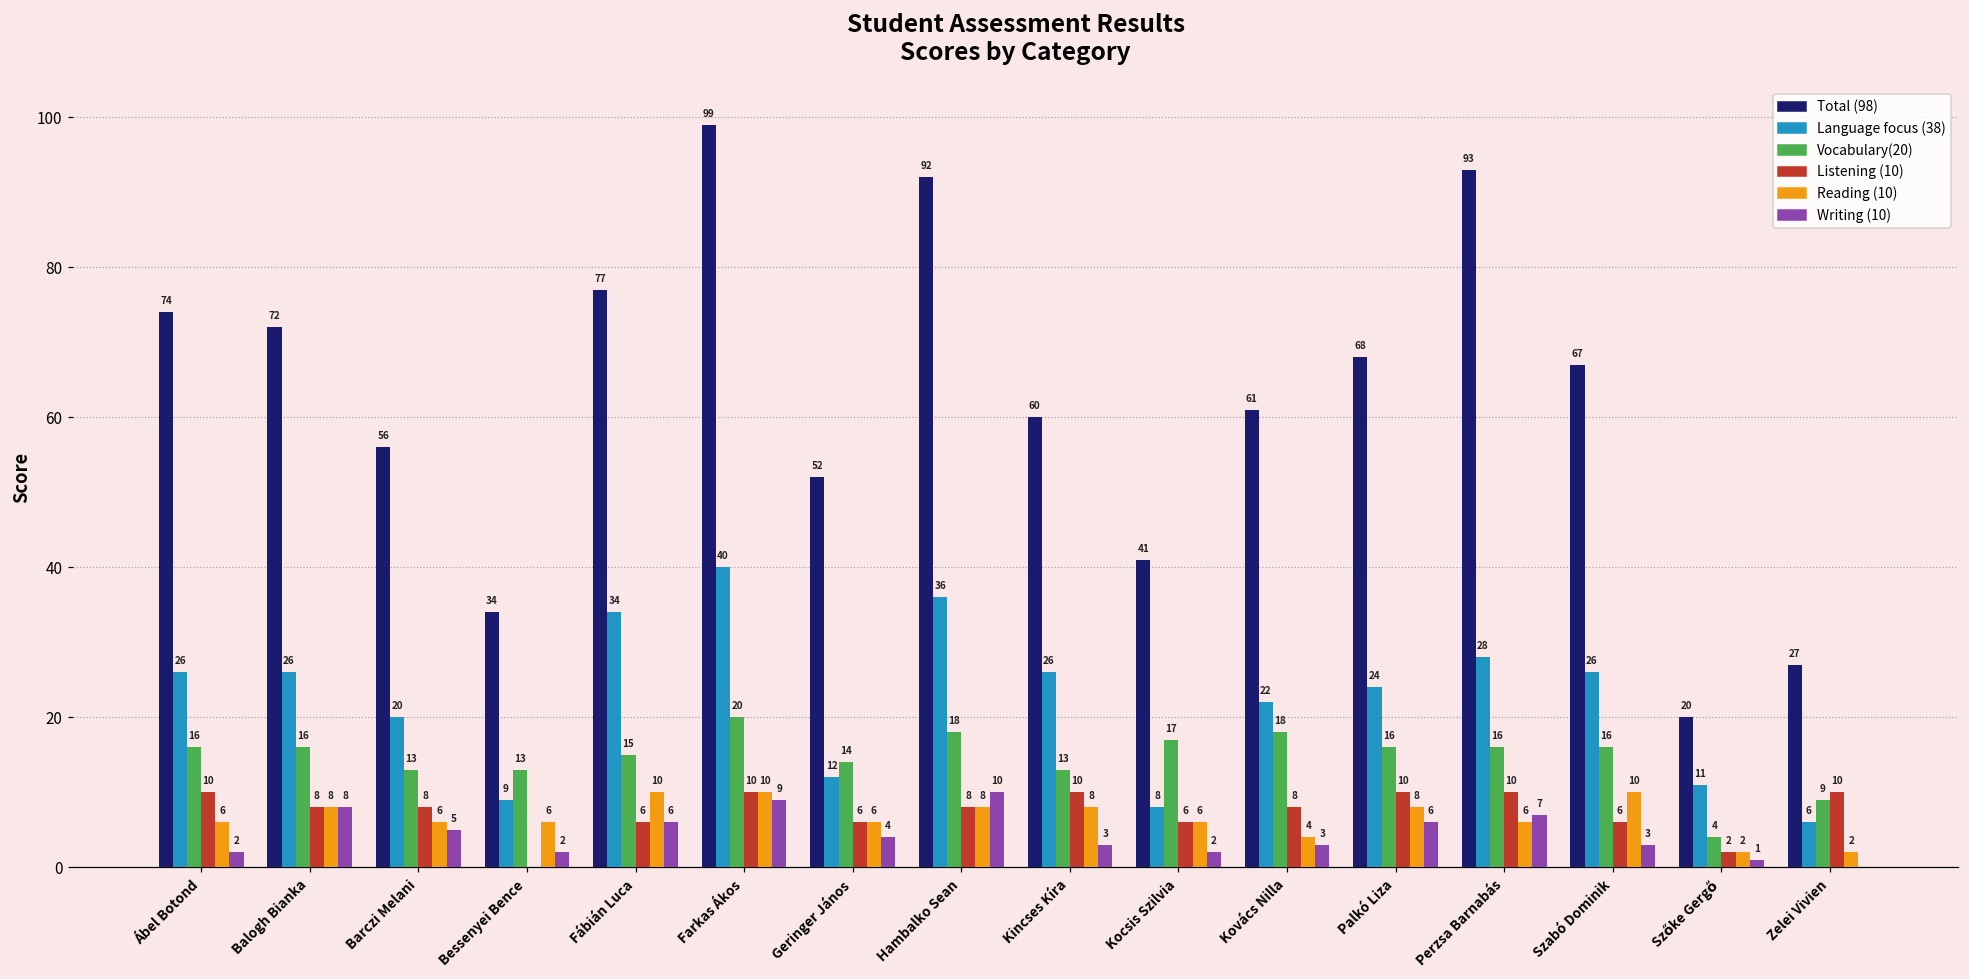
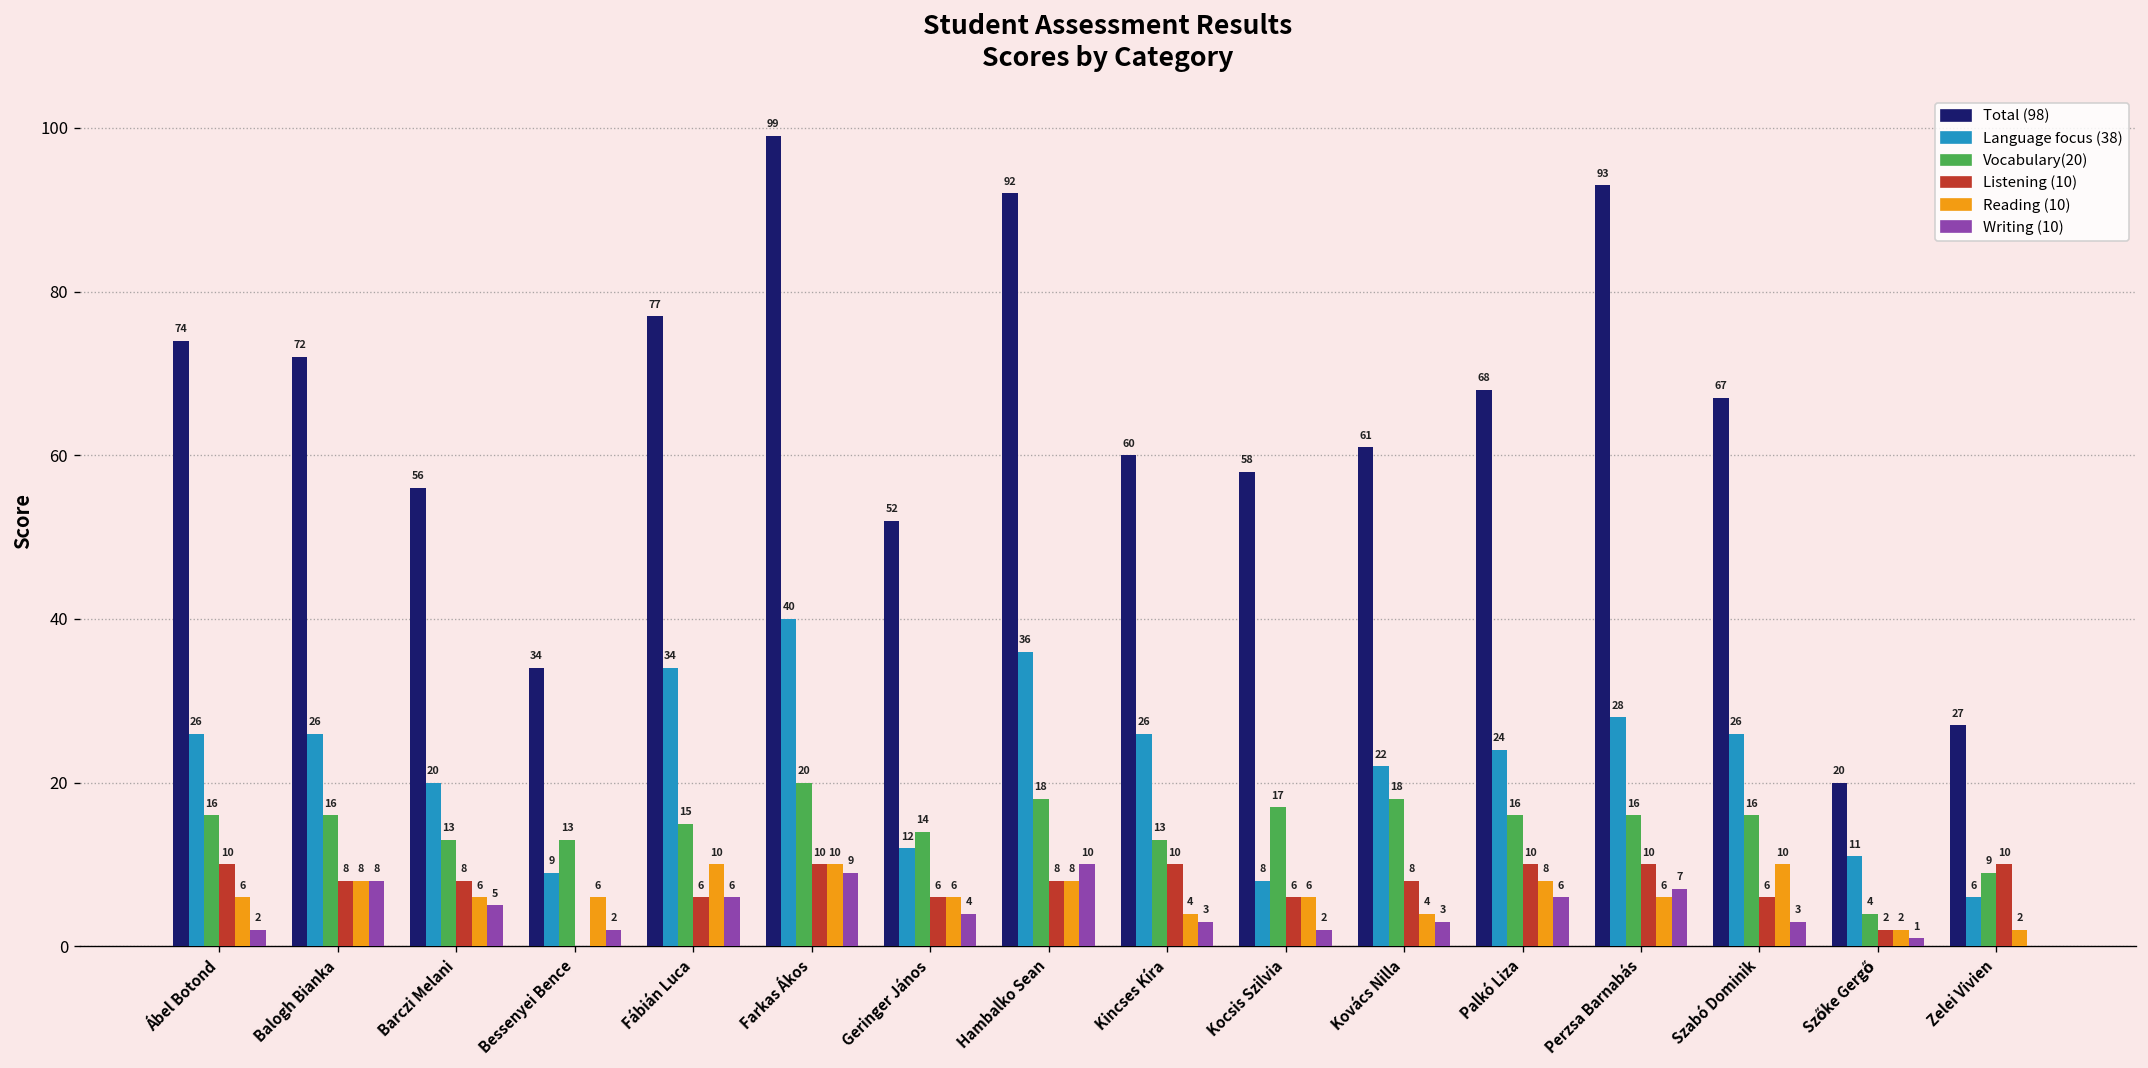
  {
    "Total (98)": {
      "Ábel Botond": 74,
      "Balogh Bianka": 72,
      "Barczi Melani": 56,
      "Bessenyei Bence": 34,
      "Fábián Luca": 77,
      "Farkas Ákos": 99,
      "Geringer János": 52,
      "Hambalko Sean": 92,
      "Kincses Kíra": 60,
-     "Kocsis Szilvia": 41,
+     "Kocsis Szilvia": 58,
      "Kovács Nilla": 61,
      "Palkó Liza": 68,
      "Perzsa Barnabás": 93,
      "Szabó Dominik": 67,
      "Szőke Gergő": 20,
      "Zelei Vivien": 27
    },
    "Language focus (38)": {
      "Ábel Botond": 26,
      "Balogh Bianka": 26,
      "Barczi Melani": 20,
      "Bessenyei Bence": 9,
      "Fábián Luca": 34,
      "Farkas Ákos": 40,
      "Geringer János": 12,
      "Hambalko Sean": 36,
      "Kincses Kíra": 26,
      "Kocsis Szilvia": 8,
      "Kovács Nilla": 22,
      "Palkó Liza": 24,
      "Perzsa Barnabás": 28,
      "Szabó Dominik": 26,
      "Szőke Gergő": 11,
      "Zelei Vivien": 6
    },
    "Vocabulary(20)": {
      "Ábel Botond": 16,
      "Balogh Bianka": 16,
      "Barczi Melani": 13,
      "Bessenyei Bence": 13,
      "Fábián Luca": 15,
      "Farkas Ákos": 20,
      "Geringer János": 14,
      "Hambalko Sean": 18,
      "Kincses Kíra": 13,
      "Kocsis Szilvia": 17,
      "Kovács Nilla": 18,
      "Palkó Liza": 16,
      "Perzsa Barnabás": 16,
      "Szabó Dominik": 16,
      "Szőke Gergő": 4,
      "Zelei Vivien": 9
    },
    "Listening (10)": {
      "Ábel Botond": 10,
      "Balogh Bianka": 8,
      "Barczi Melani": 8,
      "Fábián Luca": 6,
      "Farkas Ákos": 10,
      "Geringer János": 6,
      "Hambalko Sean": 8,
      "Kincses Kíra": 10,
      "Kocsis Szilvia": 6,
      "Kovács Nilla": 8,
      "Palkó Liza": 10,
      "Perzsa Barnabás": 10,
      "Szabó Dominik": 6,
      "Szőke Gergő": 2,
      "Zelei Vivien": 10
    },
    "Reading (10)": {
      "Ábel Botond": 6,
      "Balogh Bianka": 8,
      "Barczi Melani": 6,
      "Bessenyei Bence": 6,
      "Fábián Luca": 10,
      "Farkas Ákos": 10,
      "Geringer János": 6,
      "Hambalko Sean": 8,
-     "Kincses Kíra": 8,
+     "Kincses Kíra": 4,
      "Kocsis Szilvia": 6,
      "Kovács Nilla": 4,
      "Palkó Liza": 8,
      "Perzsa Barnabás": 6,
      "Szabó Dominik": 10,
      "Szőke Gergő": 2,
      "Zelei Vivien": 2
    },
    "Writing (10)": {
      "Ábel Botond": 2,
      "Balogh Bianka": 8,
      "Barczi Melani": 5,
      "Bessenyei Bence": 2,
      "Fábián Luca": 6,
      "Farkas Ákos": 9,
      "Geringer János": 4,
      "Hambalko Sean": 10,
      "Kincses Kíra": 3,
      "Kocsis Szilvia": 2,
      "Kovács Nilla": 3,
      "Palkó Liza": 6,
      "Perzsa Barnabás": 7,
      "Szabó Dominik": 3,
      "Szőke Gergő": 1
    }
  }
